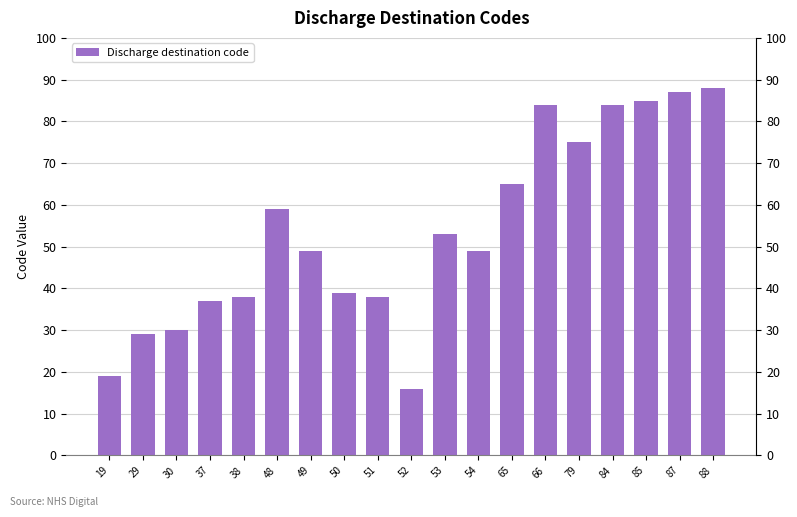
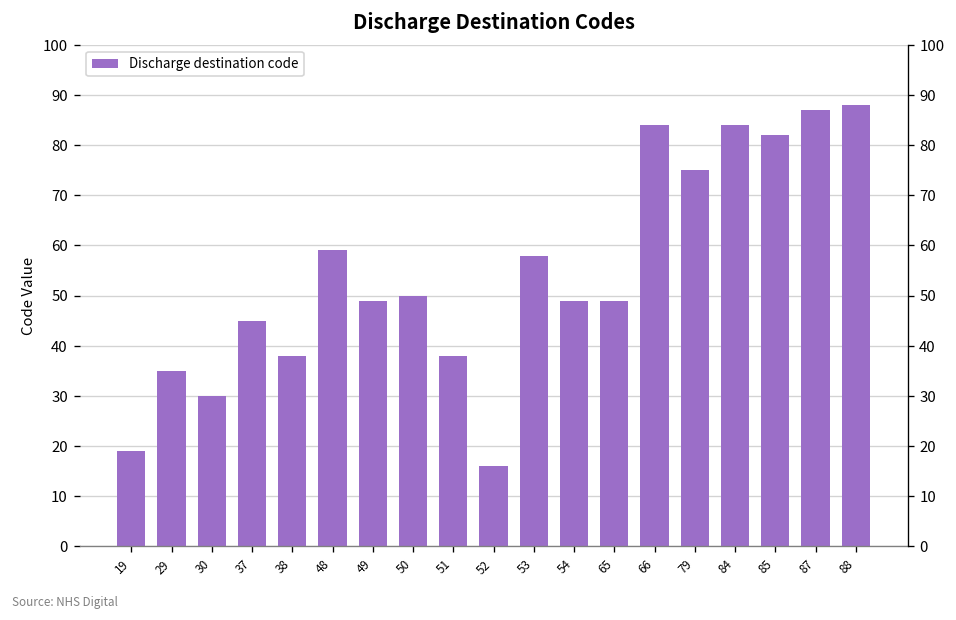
  {
    "19": 19,
-   "29": 29,
+   "29": 35,
    "30": 30,
-   "37": 37,
+   "37": 45,
    "38": 38,
    "48": 59,
    "49": 49,
-   "50": 39,
+   "50": 50,
    "51": 38,
    "52": 16,
-   "53": 53,
+   "53": 58,
    "54": 49,
-   "65": 65,
+   "65": 49,
    "66": 84,
    "79": 75,
    "84": 84,
-   "85": 85,
+   "85": 82,
    "87": 87,
    "88": 88
  }
